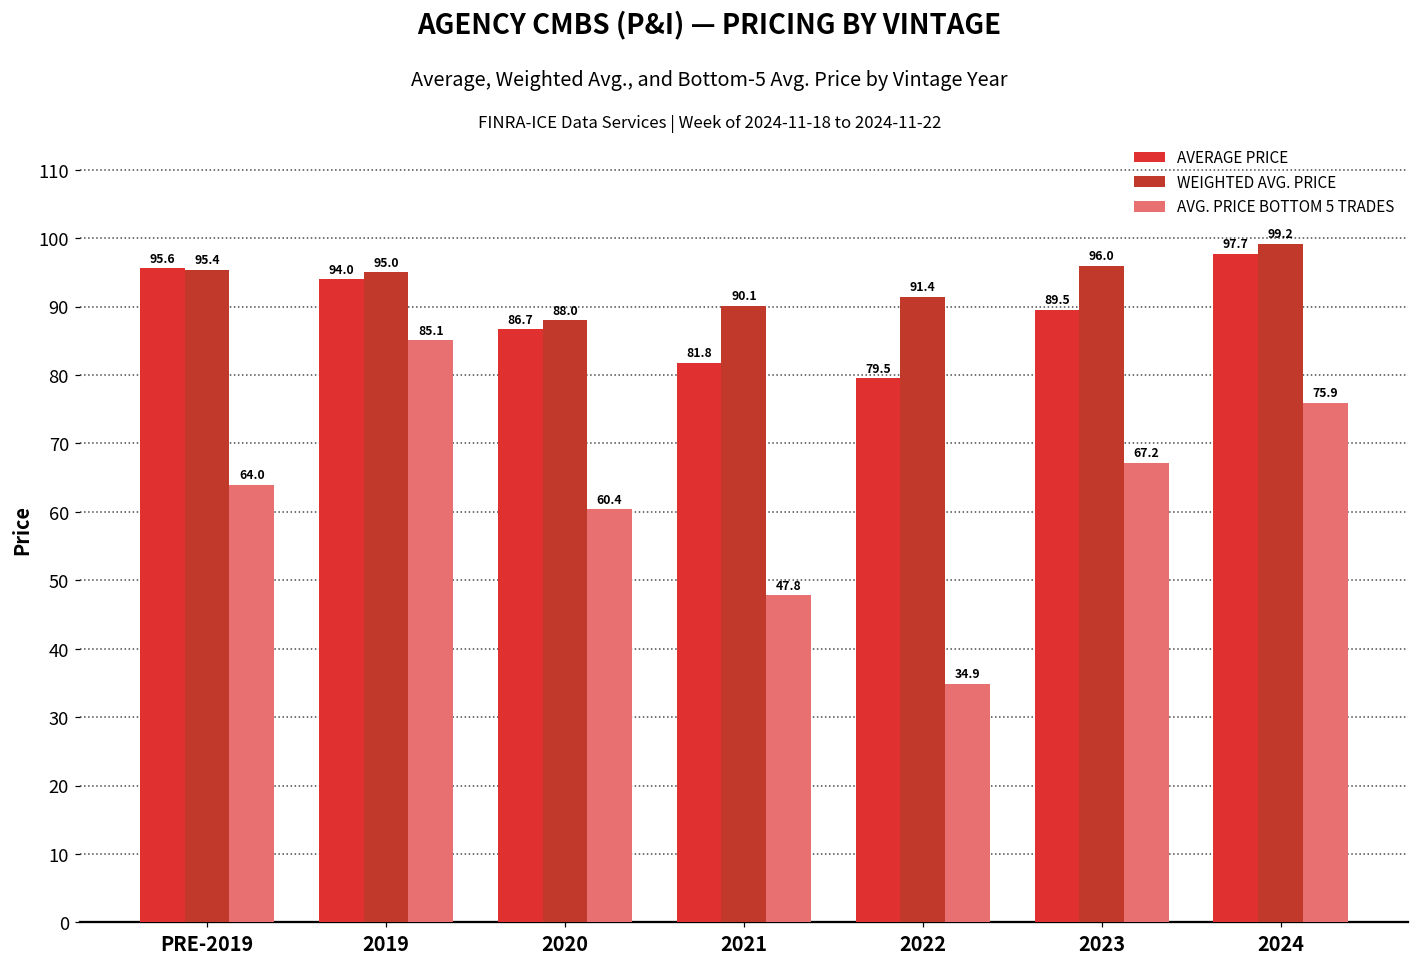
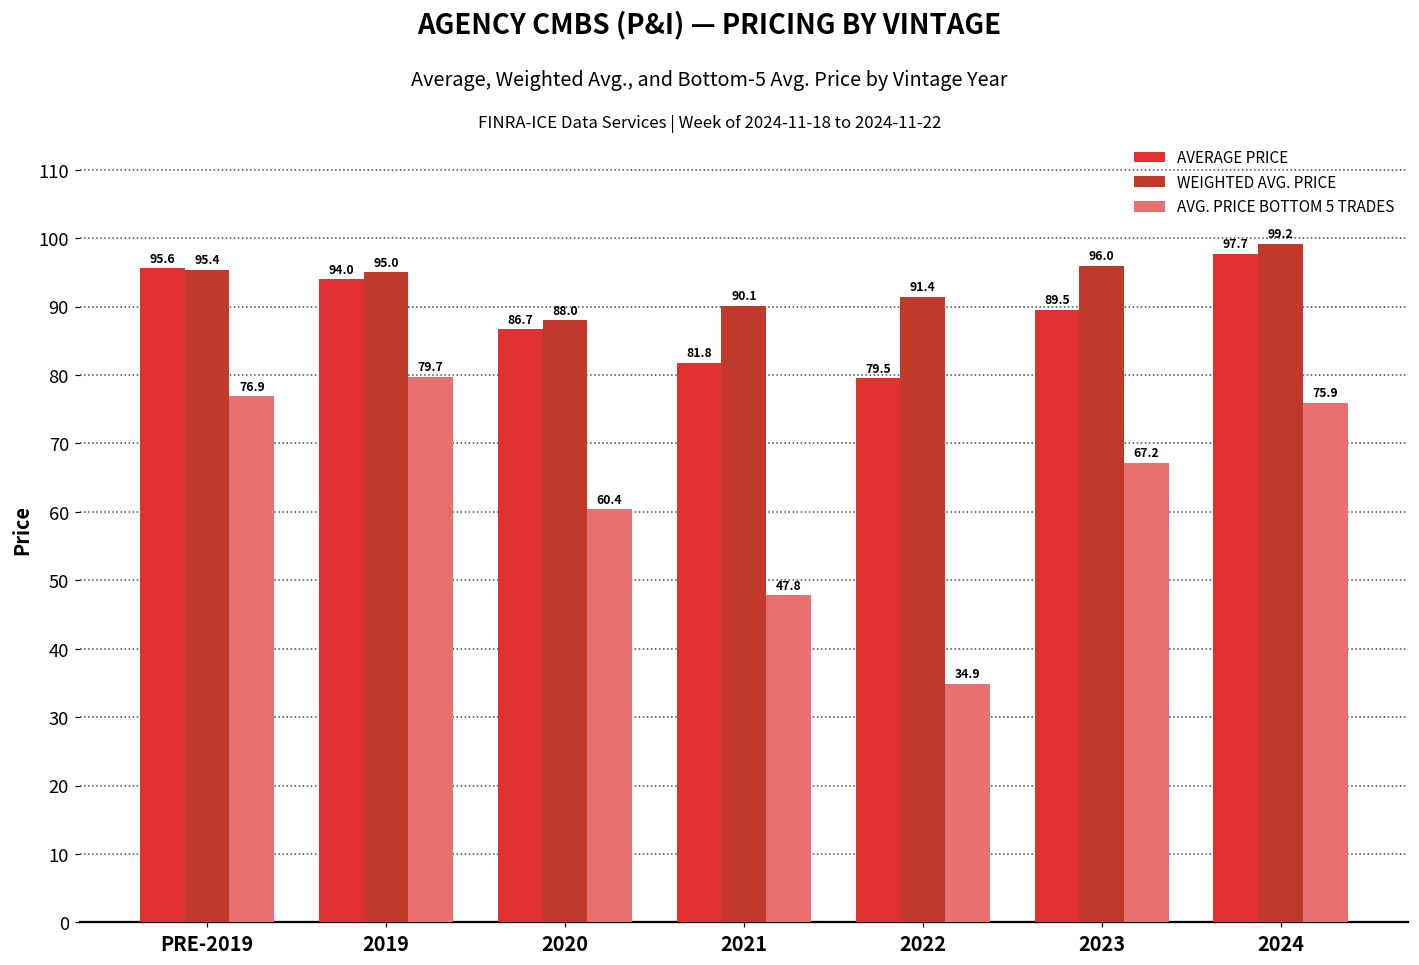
  {
    "AVG. PRICE BOTTOM 5 TRADES": {
-     "PRE-2019": 64.0,
-     "2019": 85.1,
+     "PRE-2019": 76.9,
+     "2019": 79.7,
      "2020": 60.4,
      "2021": 47.8,
      "2022": 34.9,
      "2023": 67.2,
      "2024": 75.9
    }
  }
